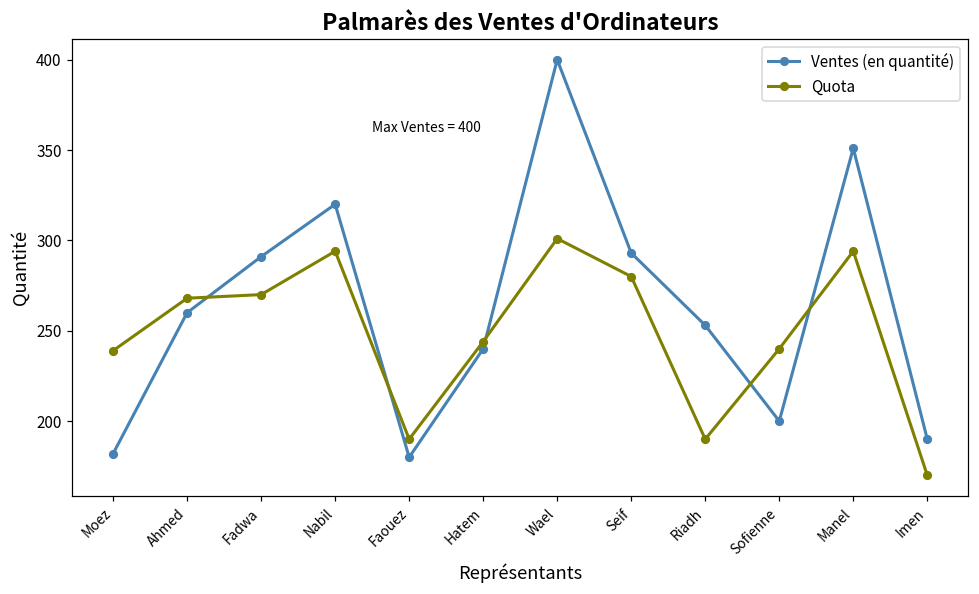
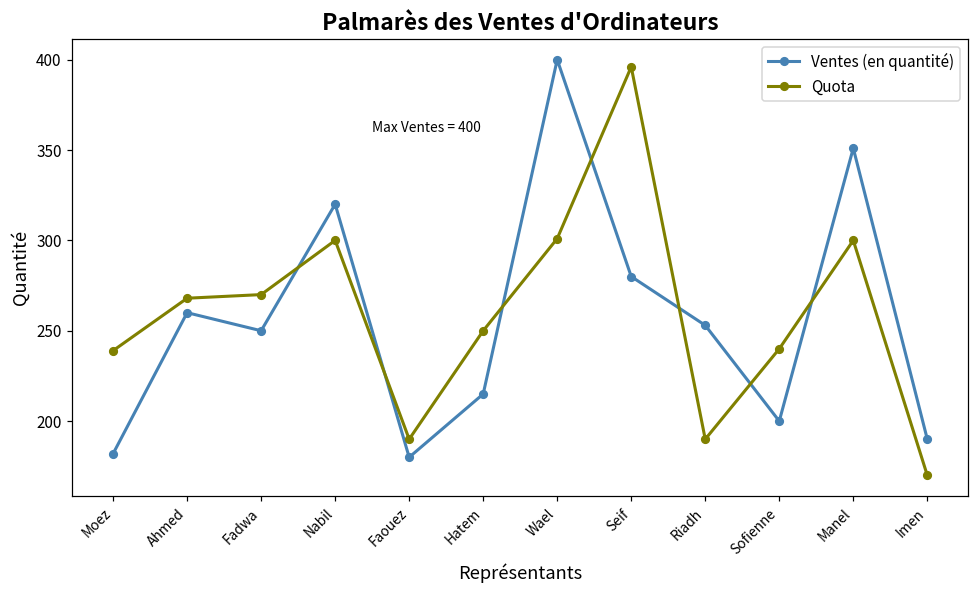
  {
    "Ventes (en quantité)": {
      "Moez": 182,
      "Ahmed": 260,
-     "Fadwa": 291,
+     "Fadwa": 250,
      "Nabil": 320,
      "Faouez": 180,
-     "Hatem": 240,
+     "Hatem": 215,
      "Wael": 400,
-     "Seif": 293,
+     "Seif": 280,
      "Riadh": 253,
      "Sofienne": 200,
      "Manel": 351,
      "Imen": 190
    },
    "Quota": {
      "Moez": 239,
      "Ahmed": 268,
      "Fadwa": 270,
-     "Nabil": 294,
+     "Nabil": 300,
      "Faouez": 190,
-     "Hatem": 244,
+     "Hatem": 250,
      "Wael": 301,
-     "Seif": 280,
+     "Seif": 396,
      "Riadh": 190,
      "Sofienne": 240,
-     "Manel": 294,
+     "Manel": 300,
      "Imen": 170
    }
  }
